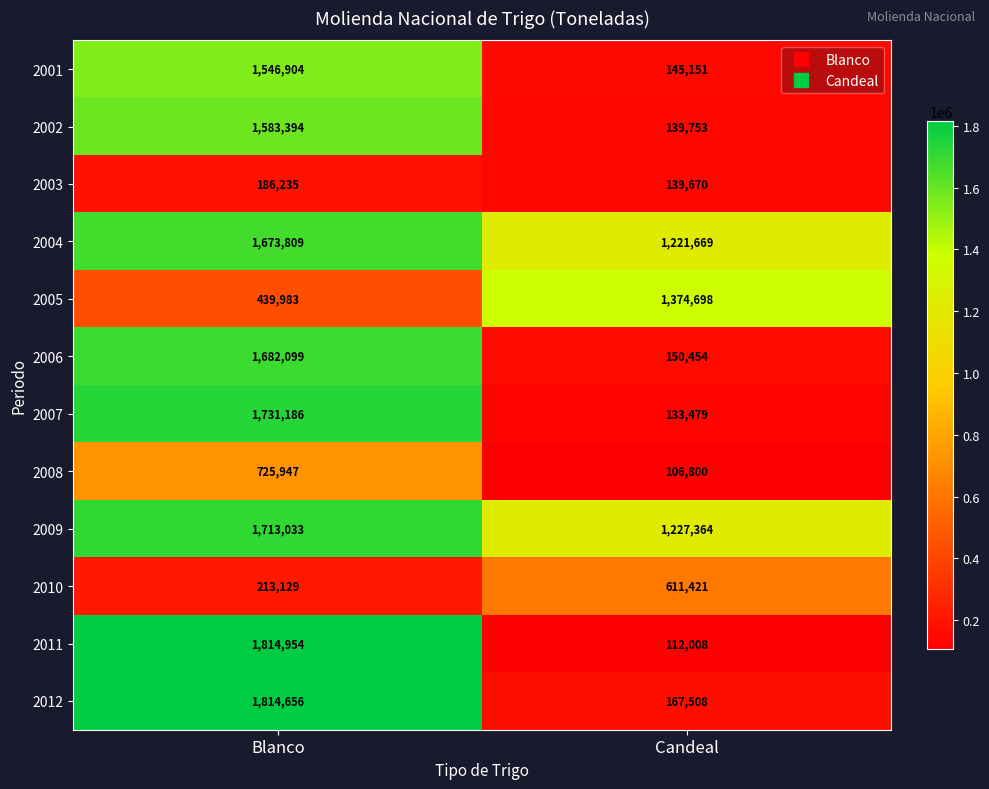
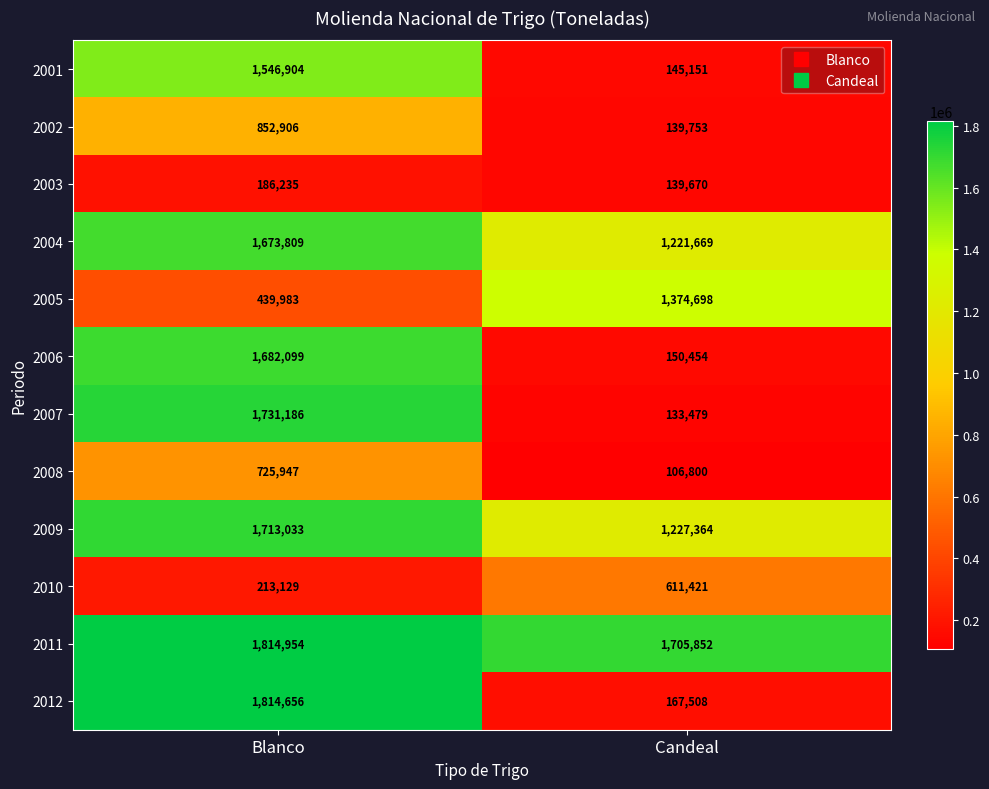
  {
    "2001": {
      "Blanco": "1,546,904",
      "Candeal": "145,151"
    },
    "2002": {
-     "Blanco": "1,583,394",
+     "Blanco": "852,906",
      "Candeal": "139,753"
    },
    "2003": {
      "Blanco": "186,235",
      "Candeal": "139,670"
    },
    "2004": {
      "Blanco": "1,673,809",
      "Candeal": "1,221,669"
    },
    "2005": {
      "Blanco": "439,983",
      "Candeal": "1,374,698"
    },
    "2006": {
      "Blanco": "1,682,099",
      "Candeal": "150,454"
    },
    "2007": {
      "Blanco": "1,731,186",
      "Candeal": "133,479"
    },
    "2008": {
      "Blanco": "725,947",
      "Candeal": "106,800"
    },
    "2009": {
      "Blanco": "1,713,033",
      "Candeal": "1,227,364"
    },
    "2010": {
      "Blanco": "213,129",
      "Candeal": "611,421"
    },
    "2011": {
      "Blanco": "1,814,954",
-     "Candeal": "112,008"
+     "Candeal": "1,705,852"
    },
    "2012": {
      "Blanco": "1,814,656",
      "Candeal": "167,508"
    }
  }
